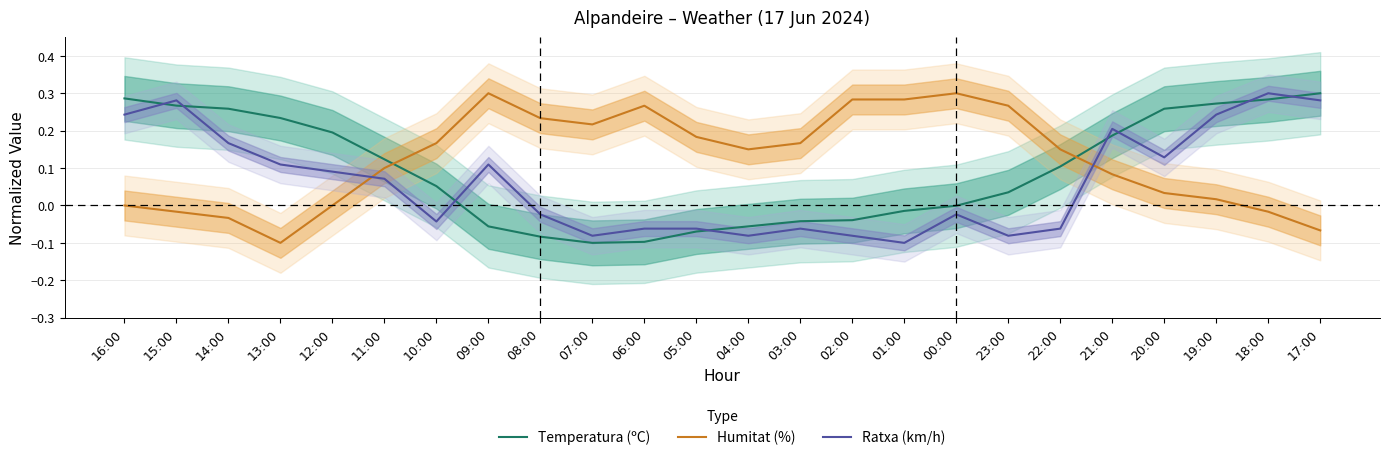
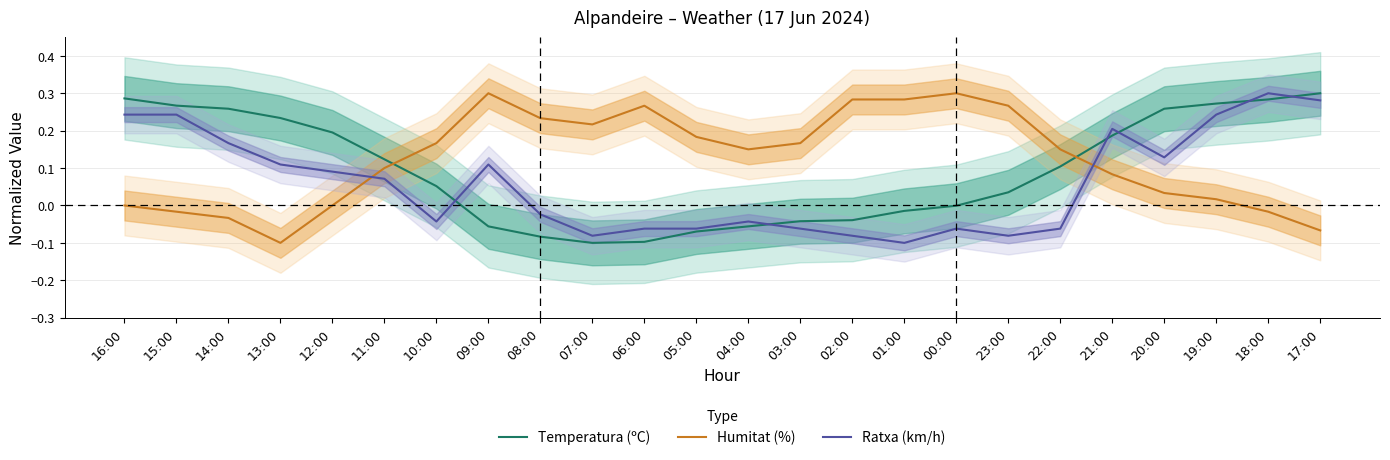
  {
    "Ratxa (km/h)": {
      "16:00": 0.24,
-     "15:00": 0.28,
+     "15:00": 0.24,
      "14:00": 0.17,
      "13:00": 0.11,
      "12:00": 0.09,
      "11:00": 0.07,
      "10:00": -0.04,
      "09:00": 0.11,
      "07:00": -0.08,
      "06:00": -0.06,
      "05:00": -0.06,
-     "04:00": -0.08,
+     "04:00": -0.04,
      "03:00": -0.06,
      "02:00": -0.08,
      "01:00": -0.10,
-     "00:00": -0.02,
+     "00:00": -0.06,
      "23:00": -0.08,
      "22:00": -0.06,
      "21:00": 0.20,
      "20:00": 0.13,
      "19:00": 0.24,
      "18:00": 0.30,
      "17:00": 0.28
    }
  }
